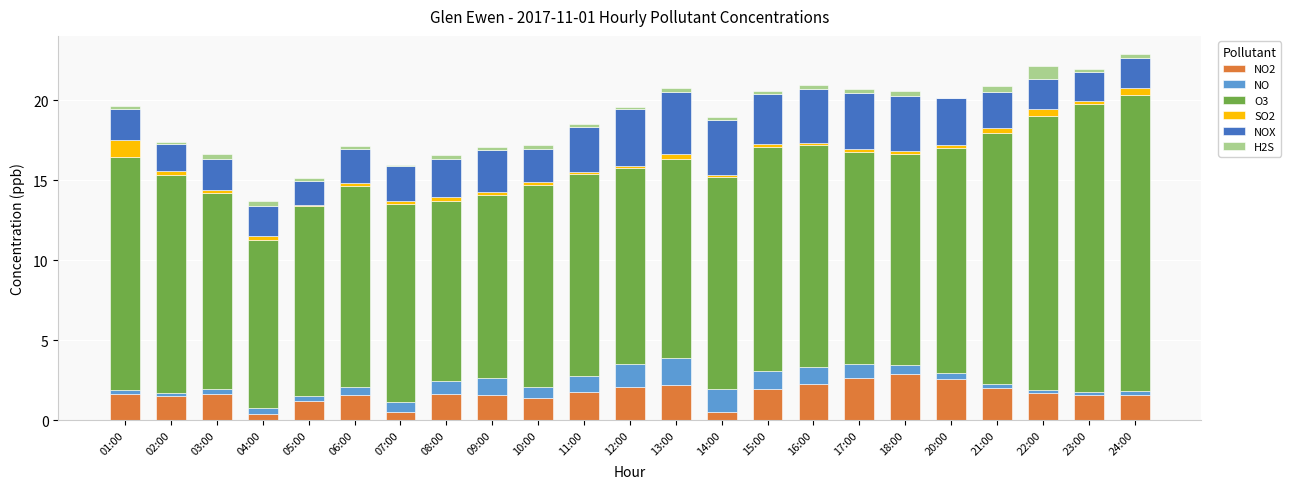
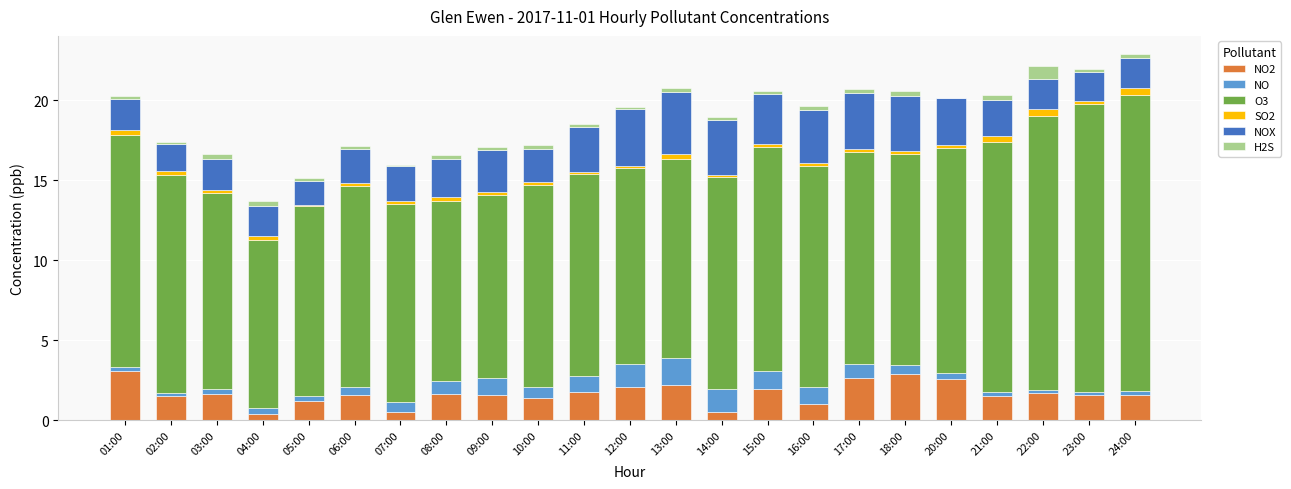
  {
    "NO2": {
-     "01:00": 1.6,
+     "01:00": 3.1,
      "02:00": 1.5,
      "03:00": 1.6,
      "04:00": 0.4,
      "05:00": 1.2,
      "06:00": 1.6,
      "07:00": 0.5,
      "08:00": 1.6,
      "09:00": 1.6,
      "10:00": 1.4,
      "11:00": 1.8,
      "12:00": 2.1,
      "13:00": 2.2,
      "14:00": 0.5,
      "15:00": 1.9,
-     "16:00": 2.3,
+     "16:00": 1.0,
      "17:00": 2.6,
      "18:00": 2.9,
      "20:00": 2.6,
-     "21:00": 2.0,
+     "21:00": 1.5,
      "22:00": 1.7,
      "23:00": 1.6,
      "24:00": 1.6
    },
    "O3": {
      "01:00": 14.5,
      "02:00": 13.6,
      "03:00": 12.3,
      "04:00": 10.5,
      "05:00": 11.9,
      "06:00": 12.6,
      "07:00": 12.4,
      "08:00": 11.3,
      "09:00": 11.5,
      "10:00": 12.6,
      "11:00": 12.6,
      "12:00": 12.2,
      "13:00": 12.5,
      "14:00": 13.2,
      "15:00": 14.0,
      "16:00": 13.8,
      "17:00": 13.3,
      "18:00": 13.2,
      "20:00": 14.0,
      "21:00": 15.6,
      "22:00": 17.1,
      "23:00": 18.0,
      "24:00": 18.5
    },
    "SO2": {
-     "01:00": 1.1,
+     "01:00": 0.3,
      "02:00": 0.2,
      "03:00": 0.2,
      "04:00": 0.2,
      "06:00": 0.2,
      "08:00": 0.2,
      "09:00": 0.2,
      "10:00": 0.2,
      "12:00": 0.2,
      "13:00": 0.3,
      "15:00": 0.2,
      "16:00": 0.2,
      "17:00": 0.2,
      "18:00": 0.2,
      "20:00": 0.2,
      "21:00": 0.3,
      "22:00": 0.5,
      "23:00": 0.2,
      "24:00": 0.5
    },
    "H2S": {
      "01:00": 0.2,
      "02:00": 0.2,
      "03:00": 0.3,
      "04:00": 0.3,
      "05:00": 0.2,
      "06:00": 0.2,
      "08:00": 0.2,
      "09:00": 0.2,
      "10:00": 0.2,
      "11:00": 0.2,
      "13:00": 0.2,
      "14:00": 0.2,
      "15:00": 0.2,
      "16:00": 0.2,
      "17:00": 0.3,
      "18:00": 0.3,
      "20:00": 0.0,
      "21:00": 0.3,
      "22:00": 0.8,
      "23:00": 0.2,
      "24:00": 0.3
    }
  }
